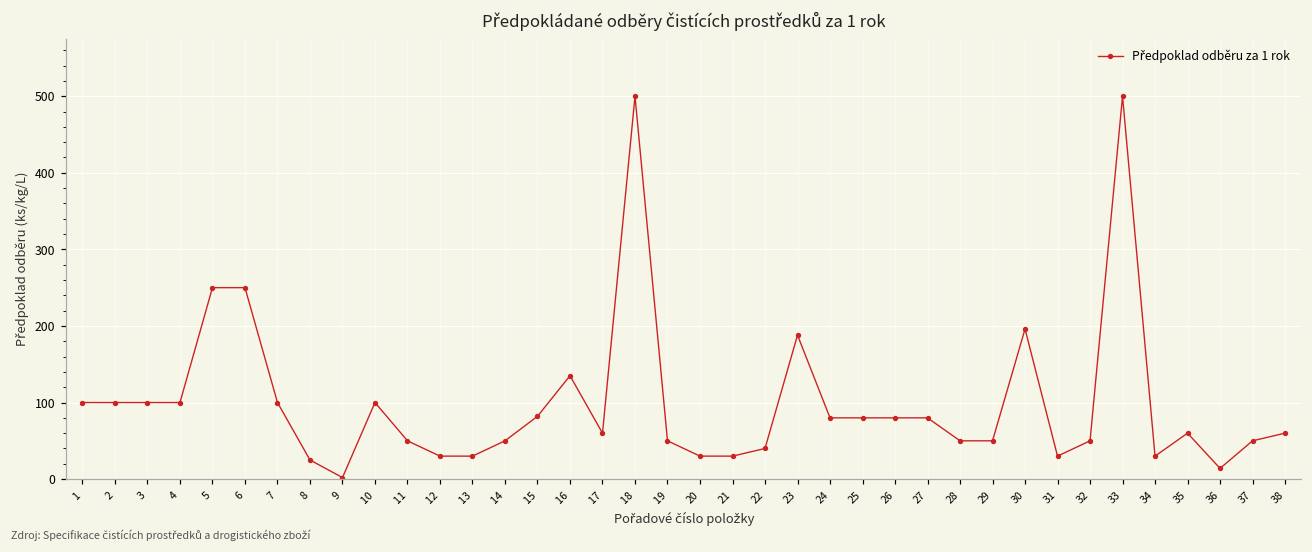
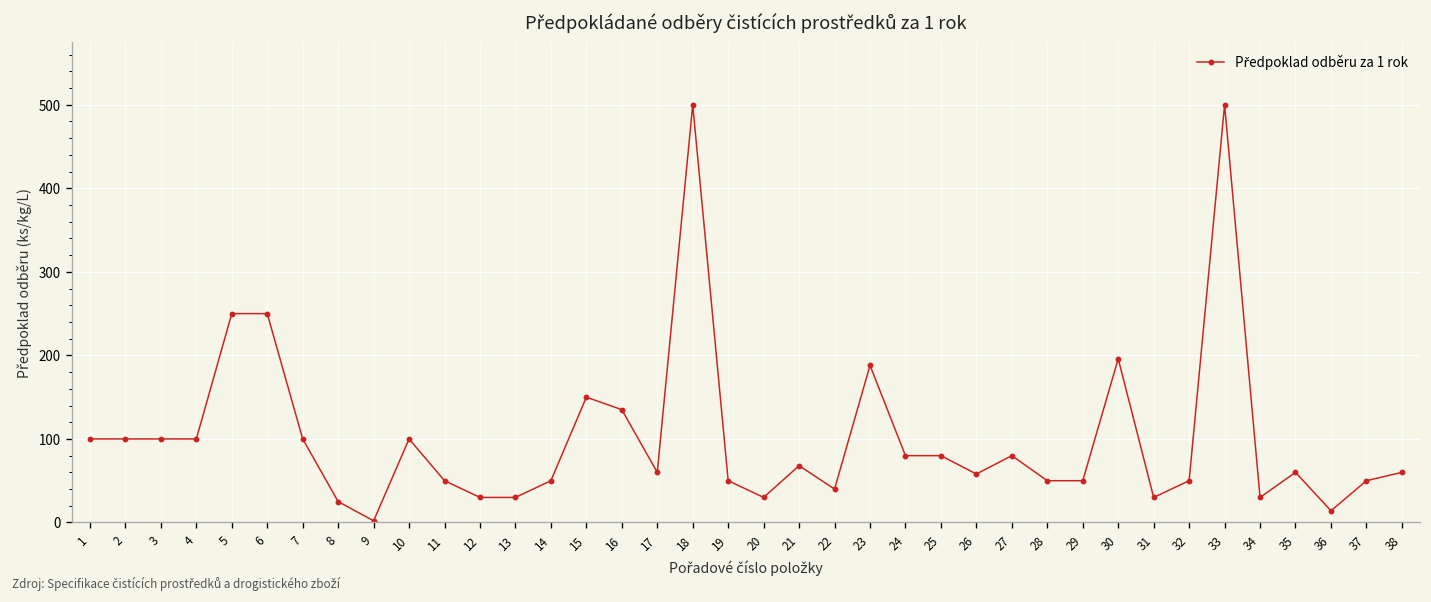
  {
    "1": 100,
    "2": 100,
    "3": 100,
    "4": 100,
    "5": 250,
    "6": 250,
    "7": 100,
    "8": 30,
    "9": 0,
    "10": 100,
    "11": 50,
    "12": 30,
    "13": 30,
    "14": 50,
-   "15": 80,
+   "15": 150,
    "16": 140,
    "17": 60,
    "18": 500,
    "19": 50,
    "20": 30,
-   "21": 30,
+   "21": 70,
    "22": 40,
    "23": 190,
    "24": 80,
    "25": 80,
-   "26": 80,
+   "26": 60,
    "27": 80,
    "28": 50,
    "29": 50,
    "30": 200,
    "31": 30,
    "32": 50,
    "33": 500,
    "34": 30,
    "35": 60,
    "36": 10,
    "37": 50,
    "38": 60
  }
